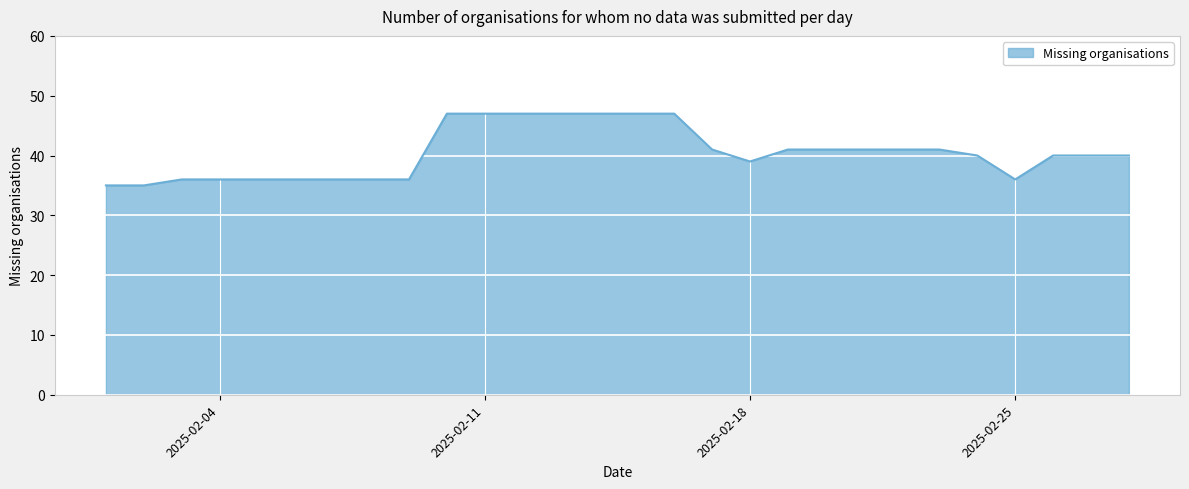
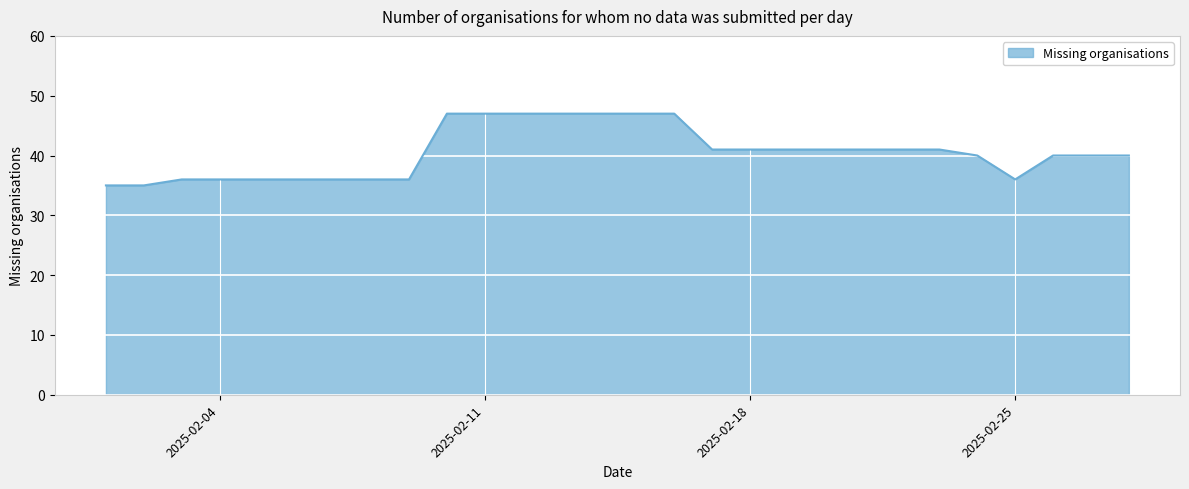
  {
    "2025-02-04": 36,
    "2025-02-11": 47,
-   "2025-02-18": 39,
+   "2025-02-18": 41,
    "2025-02-25": 36
  }
